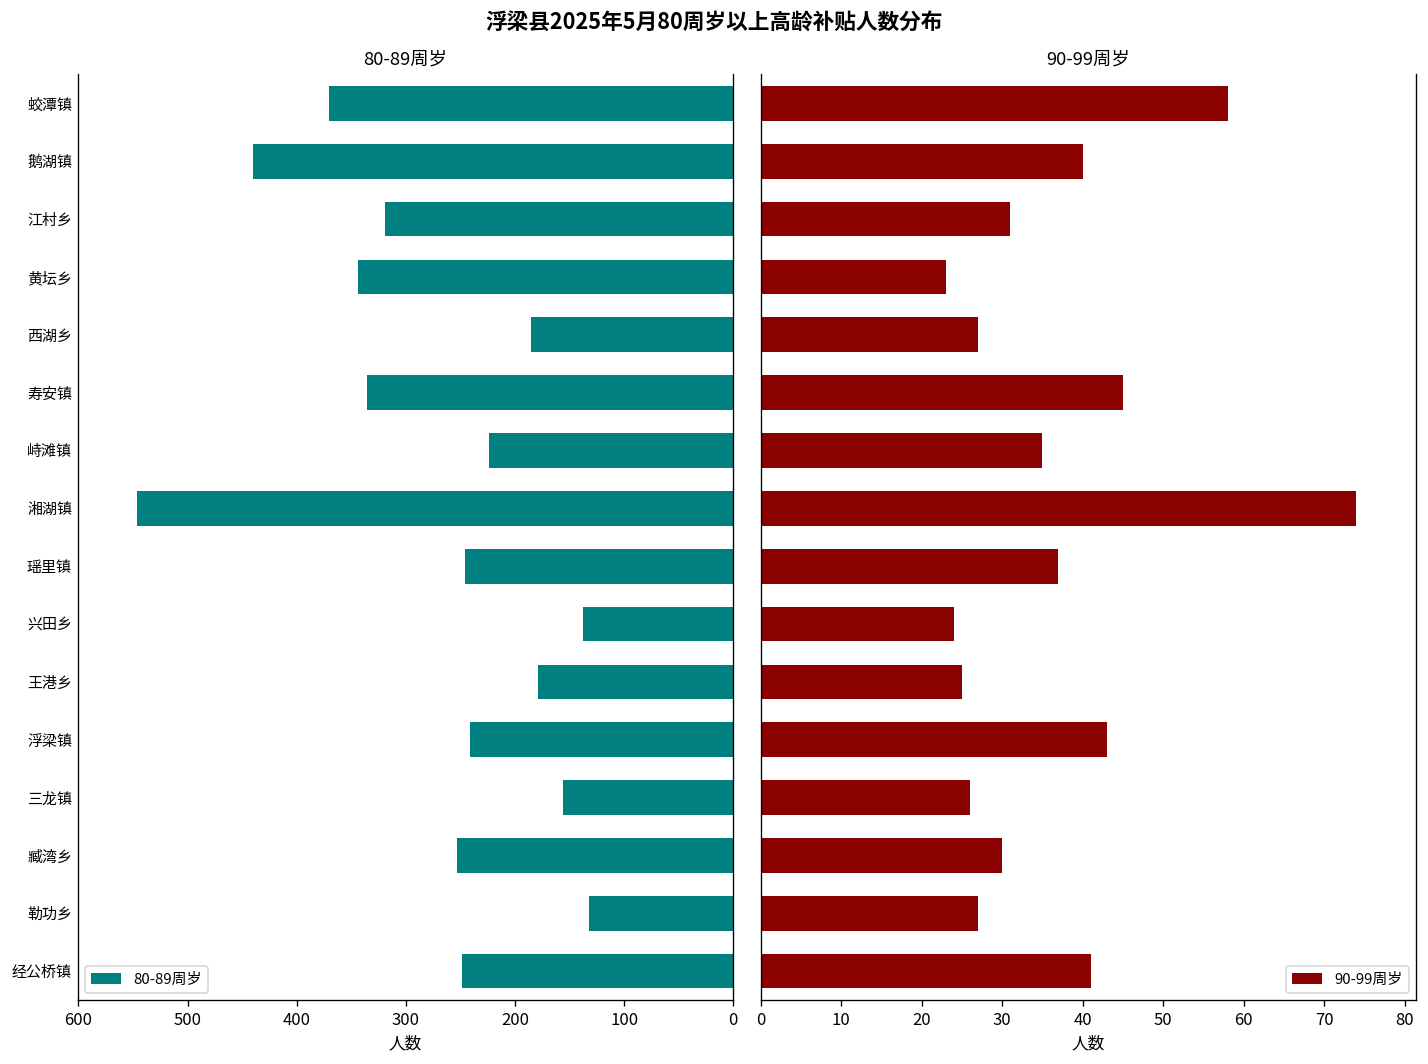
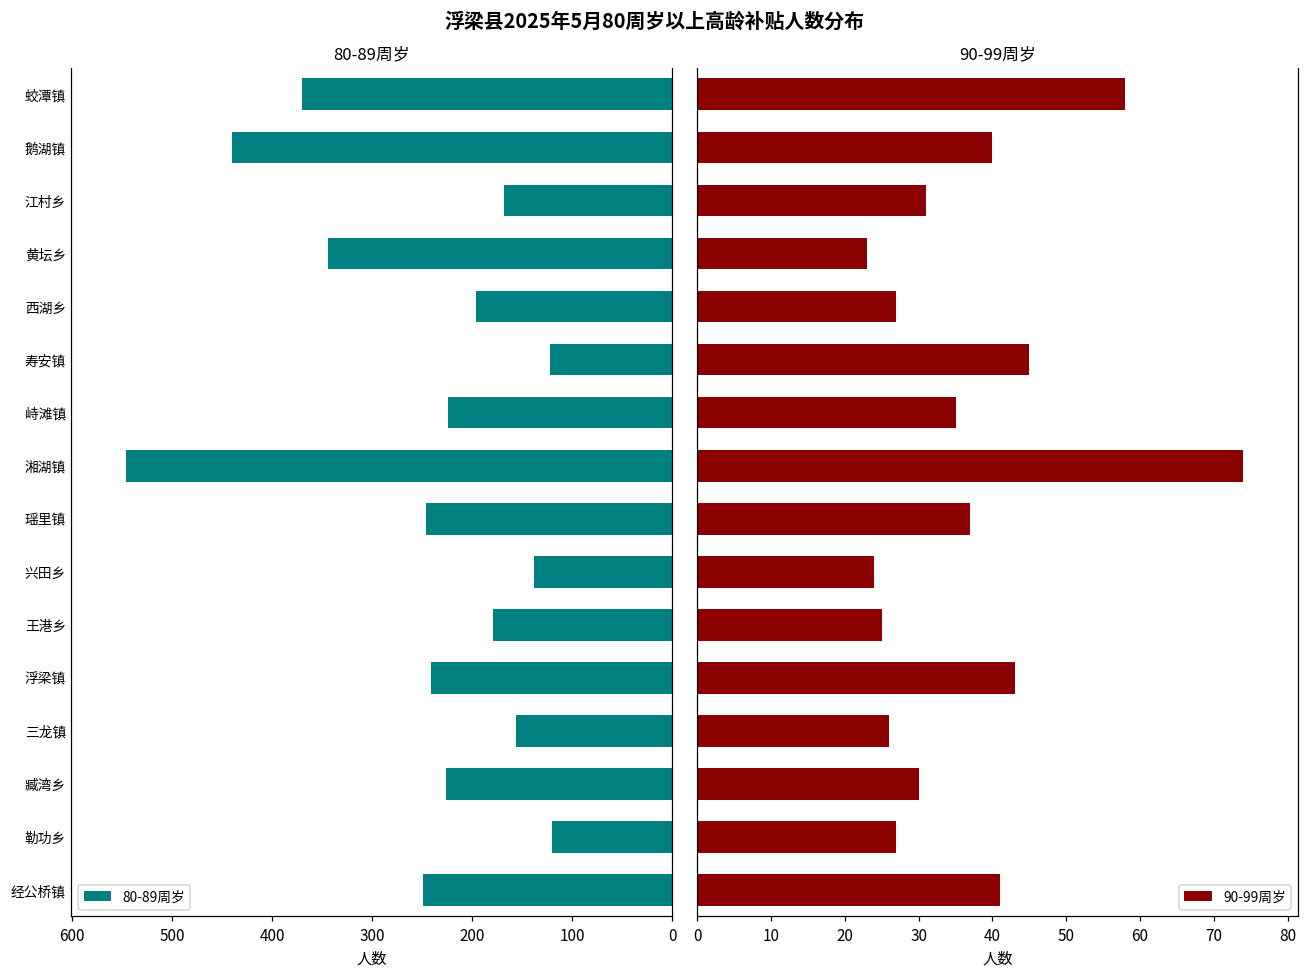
  {
    "80-89周岁": {
      "蛟潭镇": 370,
      "鹅湖镇": 440,
-     "江村乡": 320,
+     "江村乡": 170,
      "黄坛乡": 340,
-     "西湖乡": 190,
-     "寿安镇": 340,
+     "西湖乡": 200,
+     "寿安镇": 120,
      "峙滩镇": 220,
      "湘湖镇": 550,
      "瑶里镇": 250,
      "兴田乡": 140,
      "王港乡": 180,
      "浮梁镇": 240,
      "三龙镇": 160,
-     "臧湾乡": 250,
-     "勒功乡": 130,
+     "臧湾乡": 230,
+     "勒功乡": 120,
      "经公桥镇": 250
    }
  }
